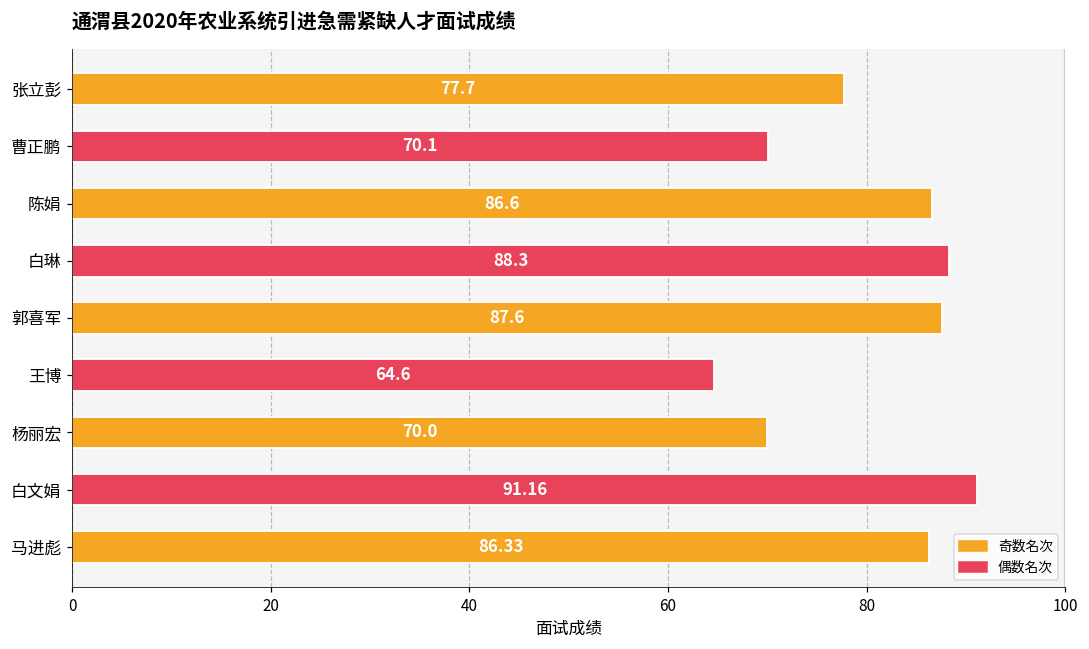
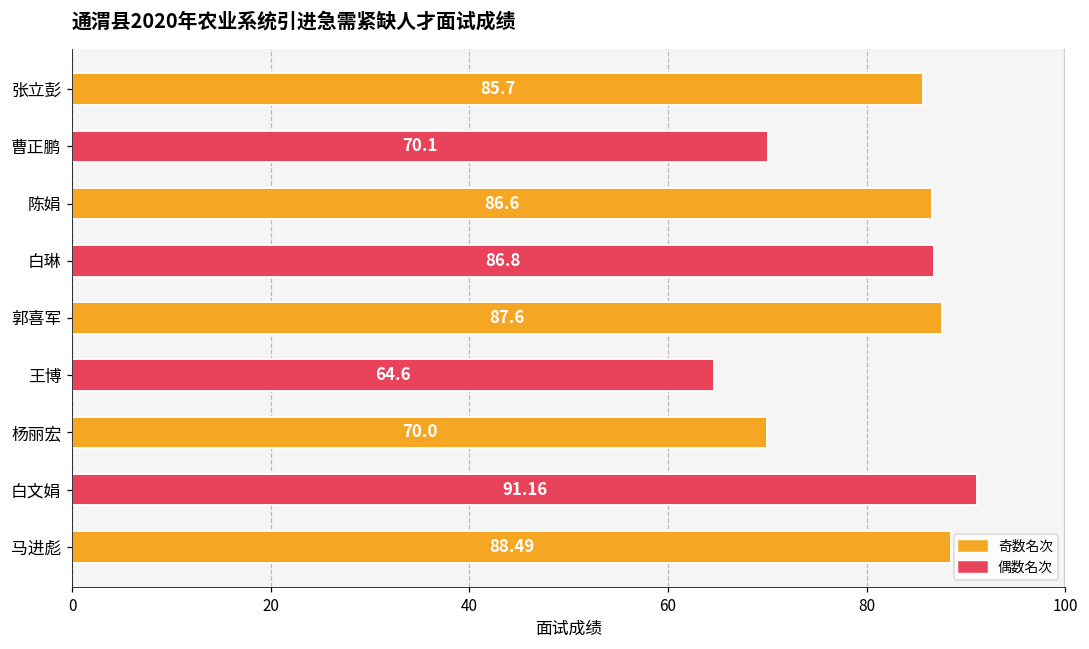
  {
-   "张立彭": 77.7,
+   "张立彭": 85.7,
    "曹正鹏": 70.1,
    "陈娟": 86.6,
-   "白琳": 88.3,
+   "白琳": 86.8,
    "郭喜军": 87.6,
    "王博": 64.6,
    "杨丽宏": 70.0,
    "白文娟": 91.16,
-   "马进彪": 86.33
+   "马进彪": 88.49
  }
